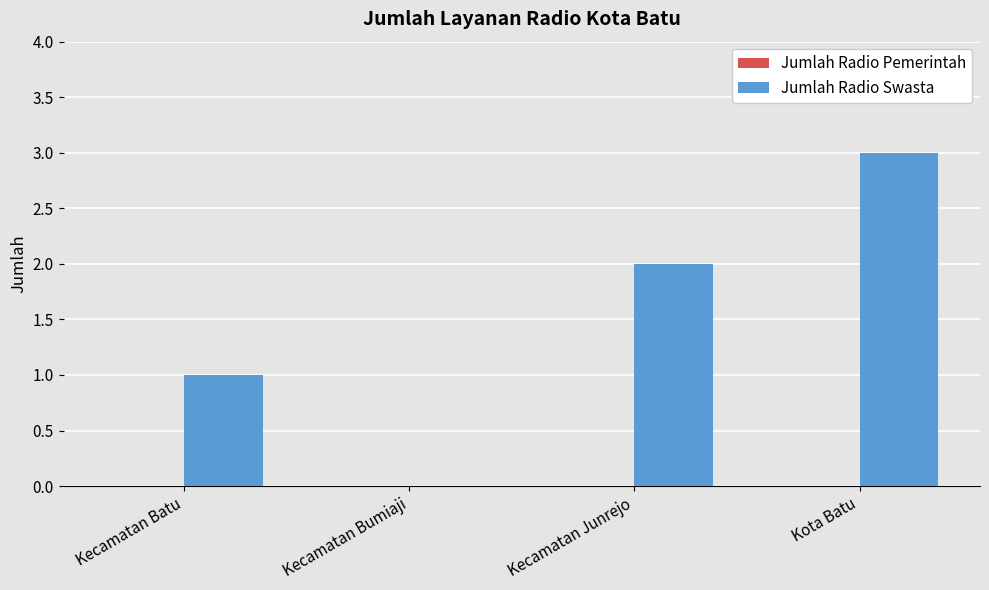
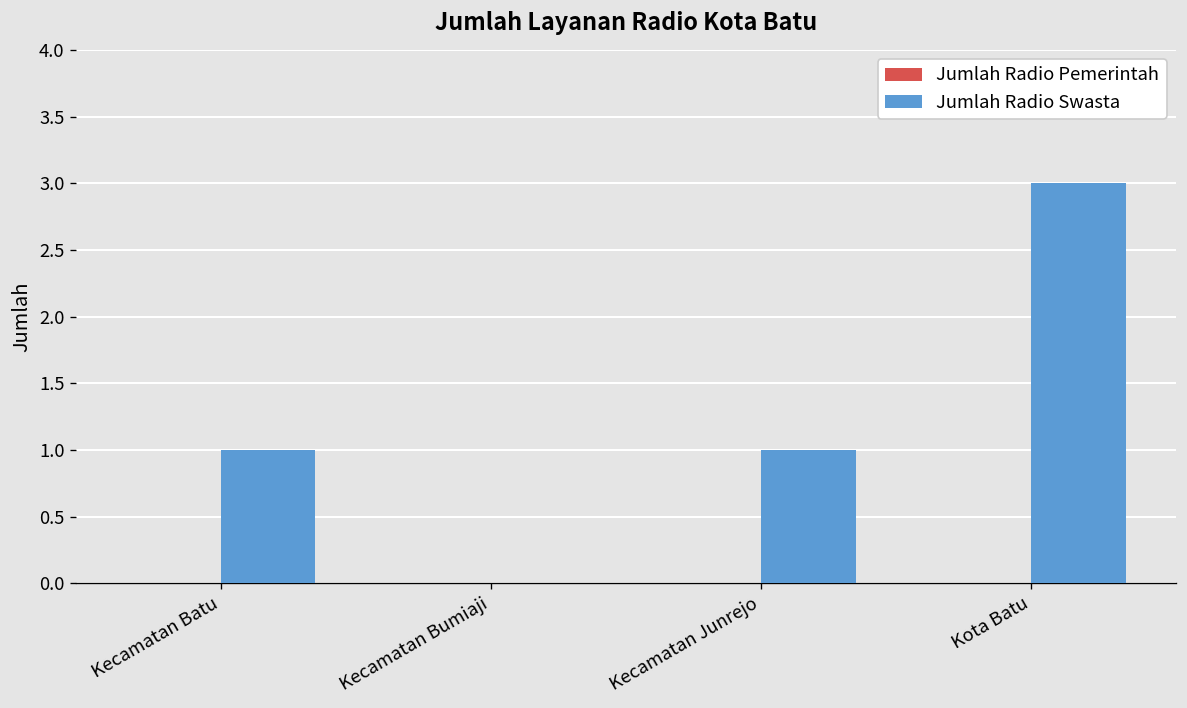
  {
    "Jumlah Radio Pemerintah": {
      "Kecamatan Batu": 0,
      "Kecamatan Bumiaji": 0,
      "Kecamatan Junrejo": 0,
      "Kota Batu": 0
    },
    "Jumlah Radio Swasta": {
      "Kecamatan Batu": 1,
      "Kecamatan Bumiaji": 0,
-     "Kecamatan Junrejo": 2,
+     "Kecamatan Junrejo": 1,
      "Kota Batu": 3
    }
  }
